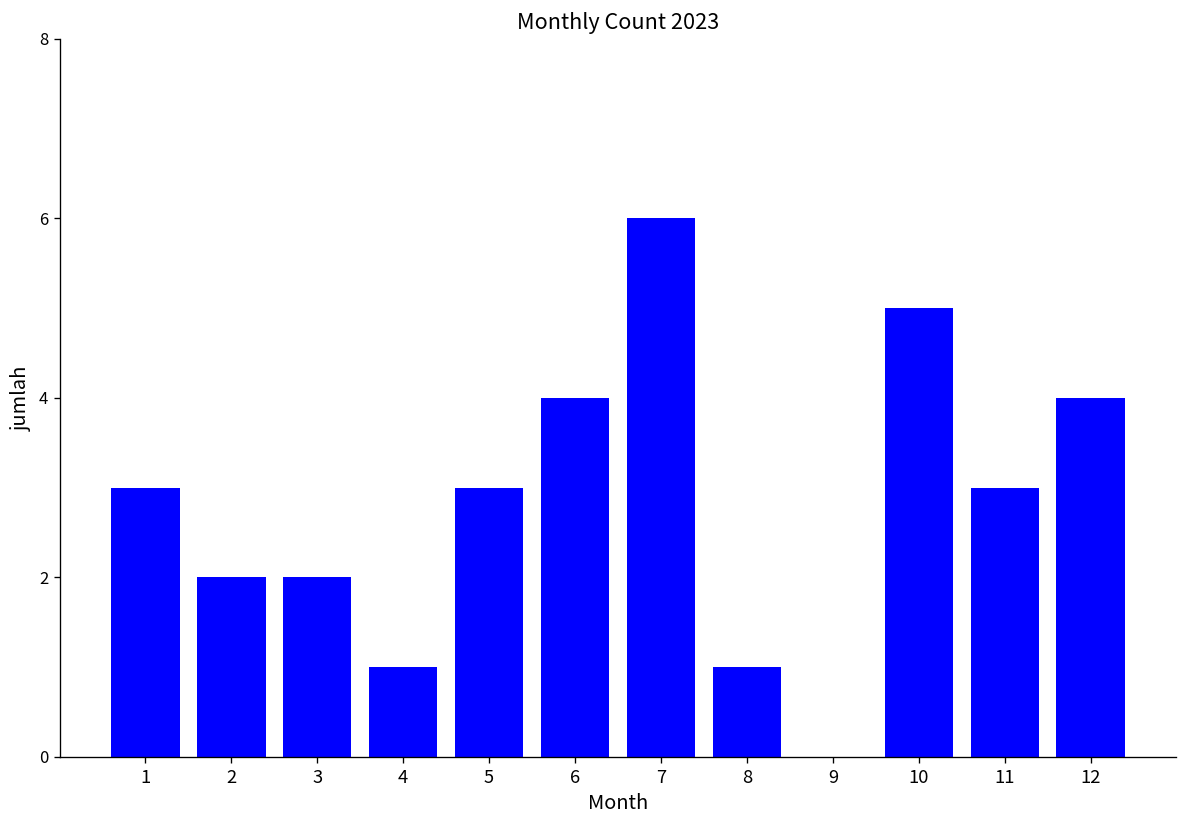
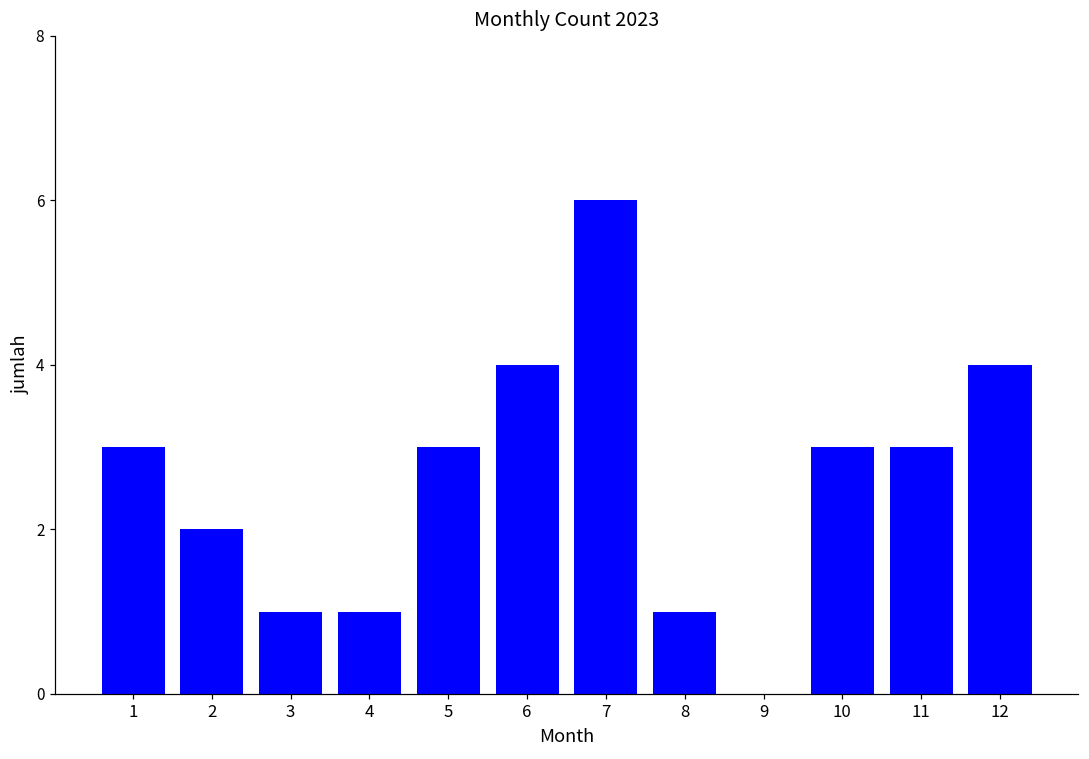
  {
    "1": 3,
    "2": 2,
-   "3": 2,
+   "3": 1,
    "4": 1,
    "5": 3,
    "6": 4,
    "7": 6,
    "8": 1,
    "9": 0,
-   "10": 5,
+   "10": 3,
    "11": 3,
    "12": 4
  }
